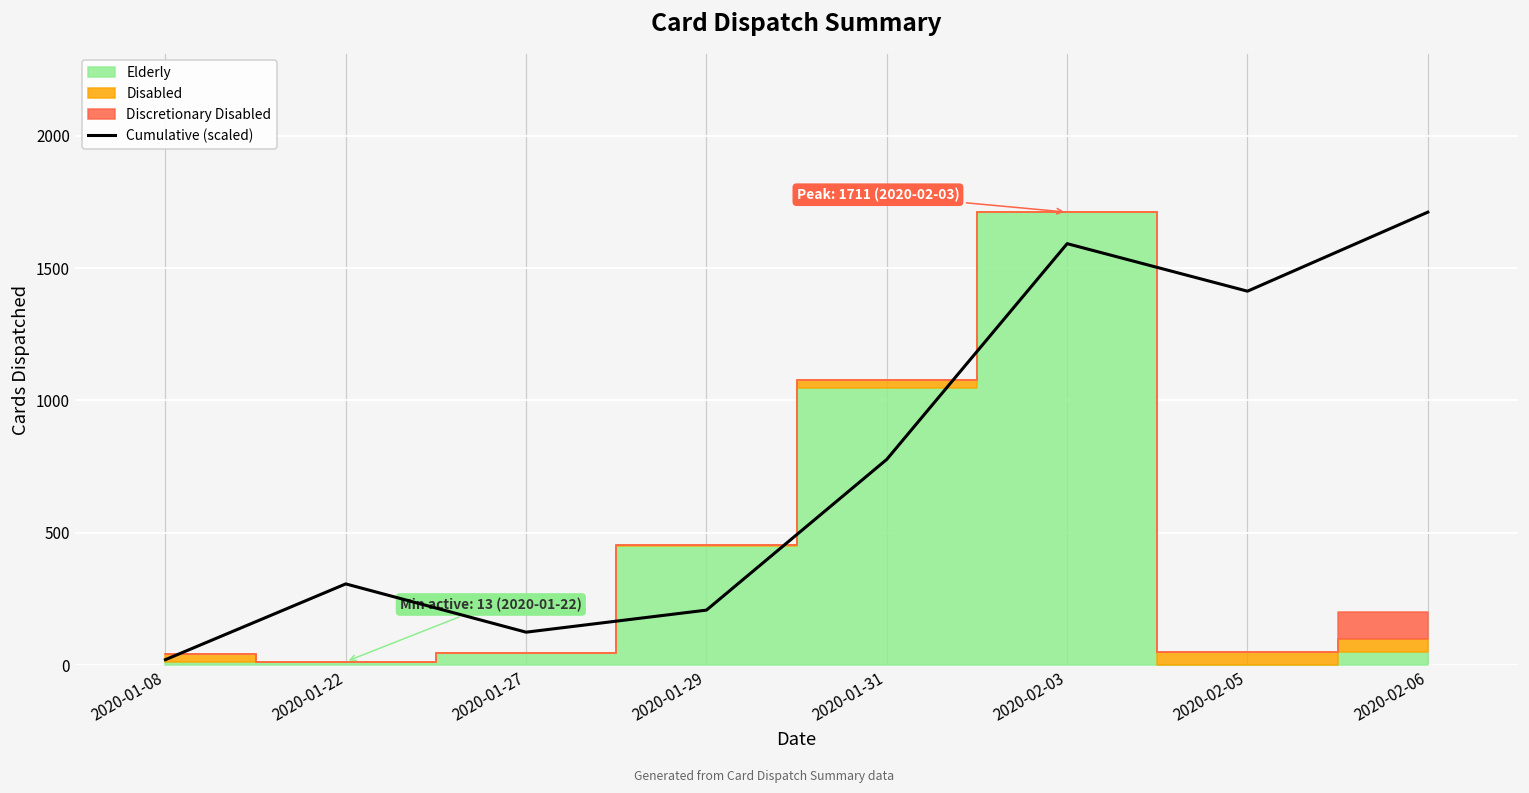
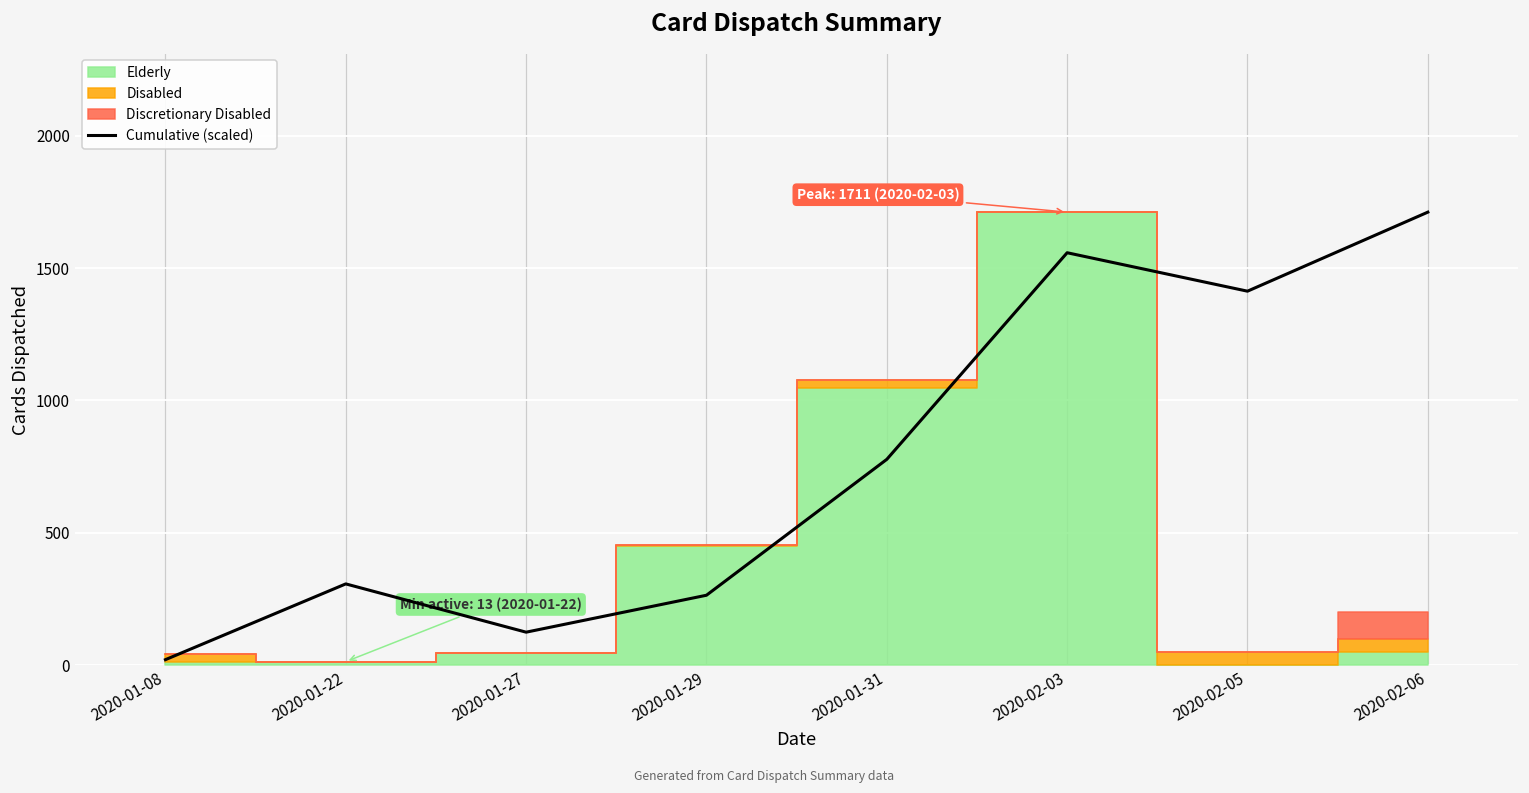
  {
    "Cumulative (scaled)": {
      "2020-01-22": 310,
-     "2020-01-29": 210,
+     "2020-01-29": 260,
      "2020-01-31": 780,
-     "2020-02-03": 1590,
+     "2020-02-03": 1560,
      "2020-02-05": 1410,
      "2020-02-06": 1710
    }
  }
